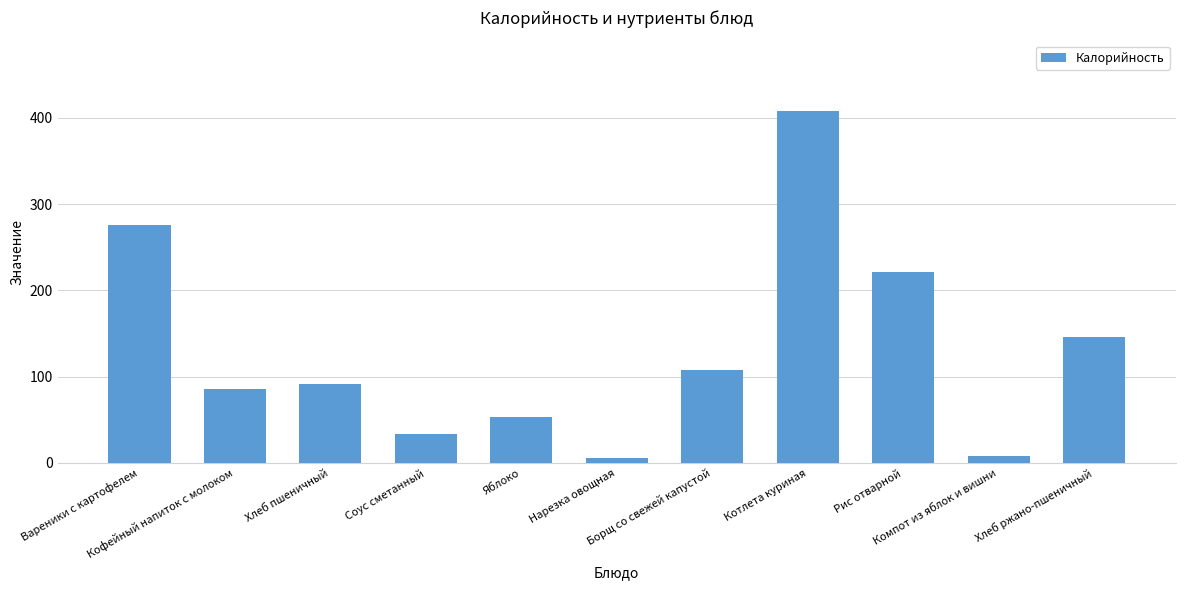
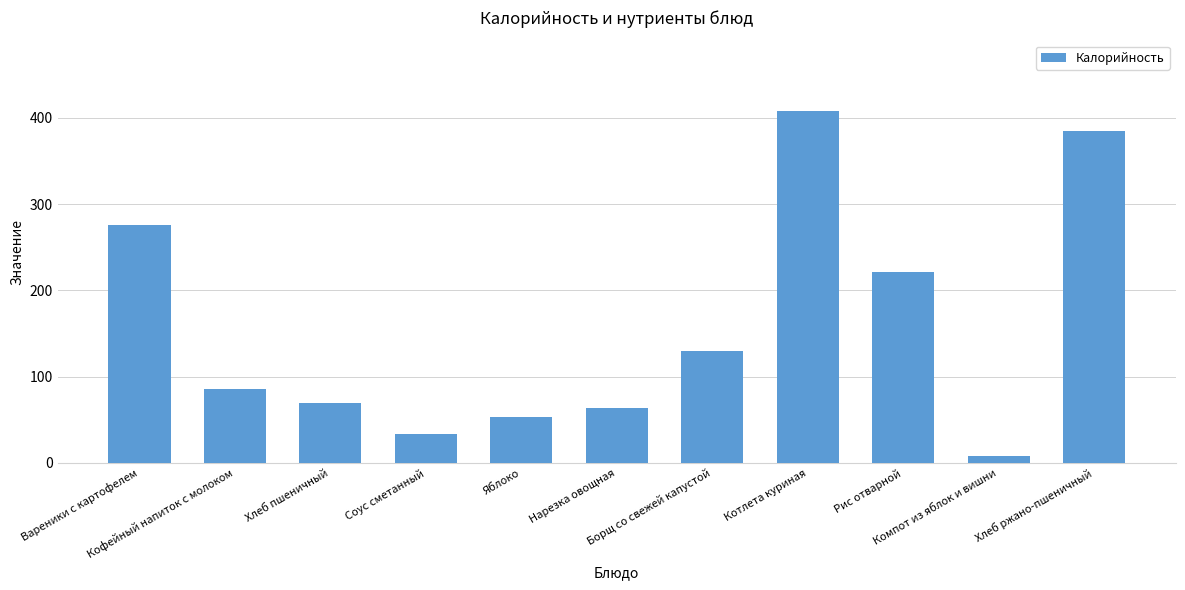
  {
    "Вареники с картофелем": 280,
    "Кофейный напиток с молоком": 90,
-   "Хлеб пшеничный": 90,
+   "Хлеб пшеничный": 70,
    "Соус сметанный": 30,
    "Яблоко": 50,
-   "Нарезка овощная": 10,
-   "Борщ со свежей капустой": 110,
+   "Нарезка овощная": 60,
+   "Борщ со свежей капустой": 130,
    "Котлета куриная": 410,
    "Рис отварной": 220,
    "Компот из яблок и вишни": 10,
-   "Хлеб ржано-пшеничный": 150
+   "Хлеб ржано-пшеничный": 390
  }
